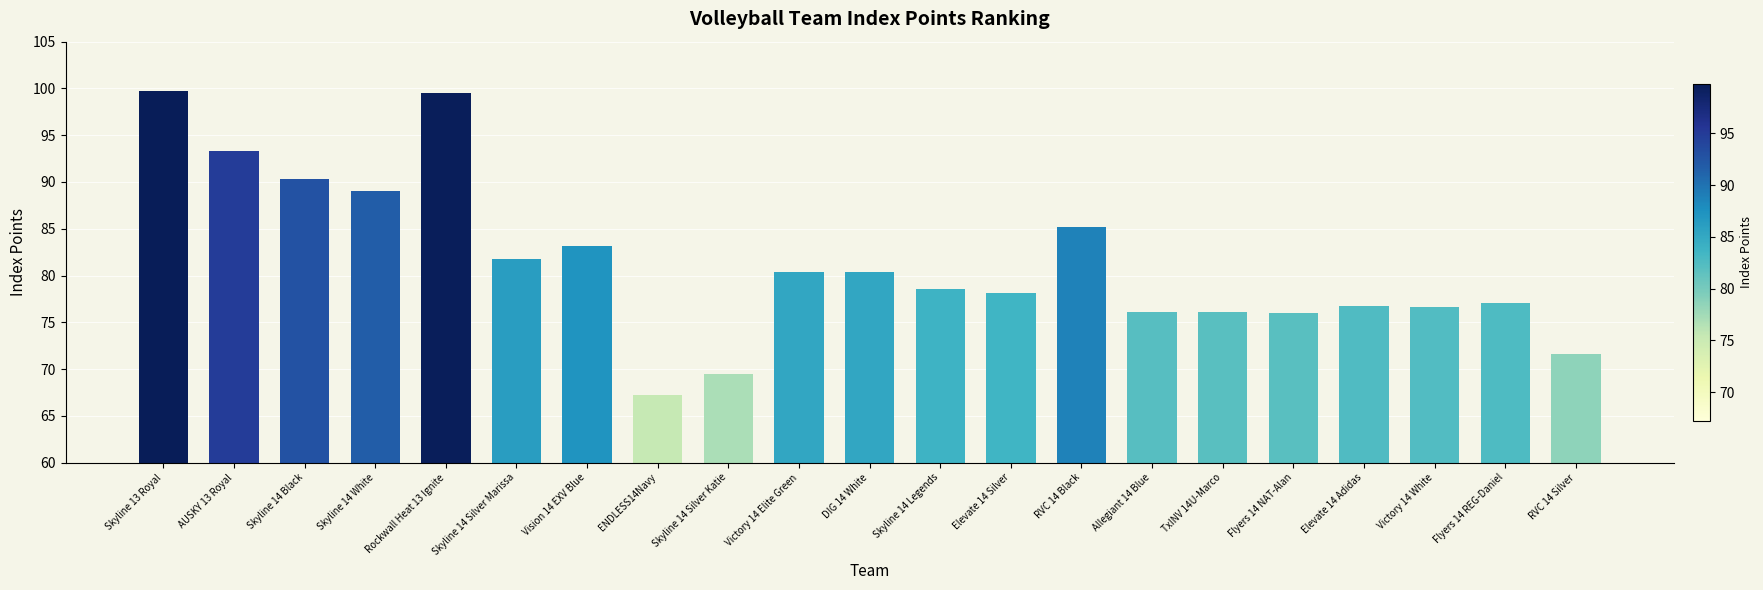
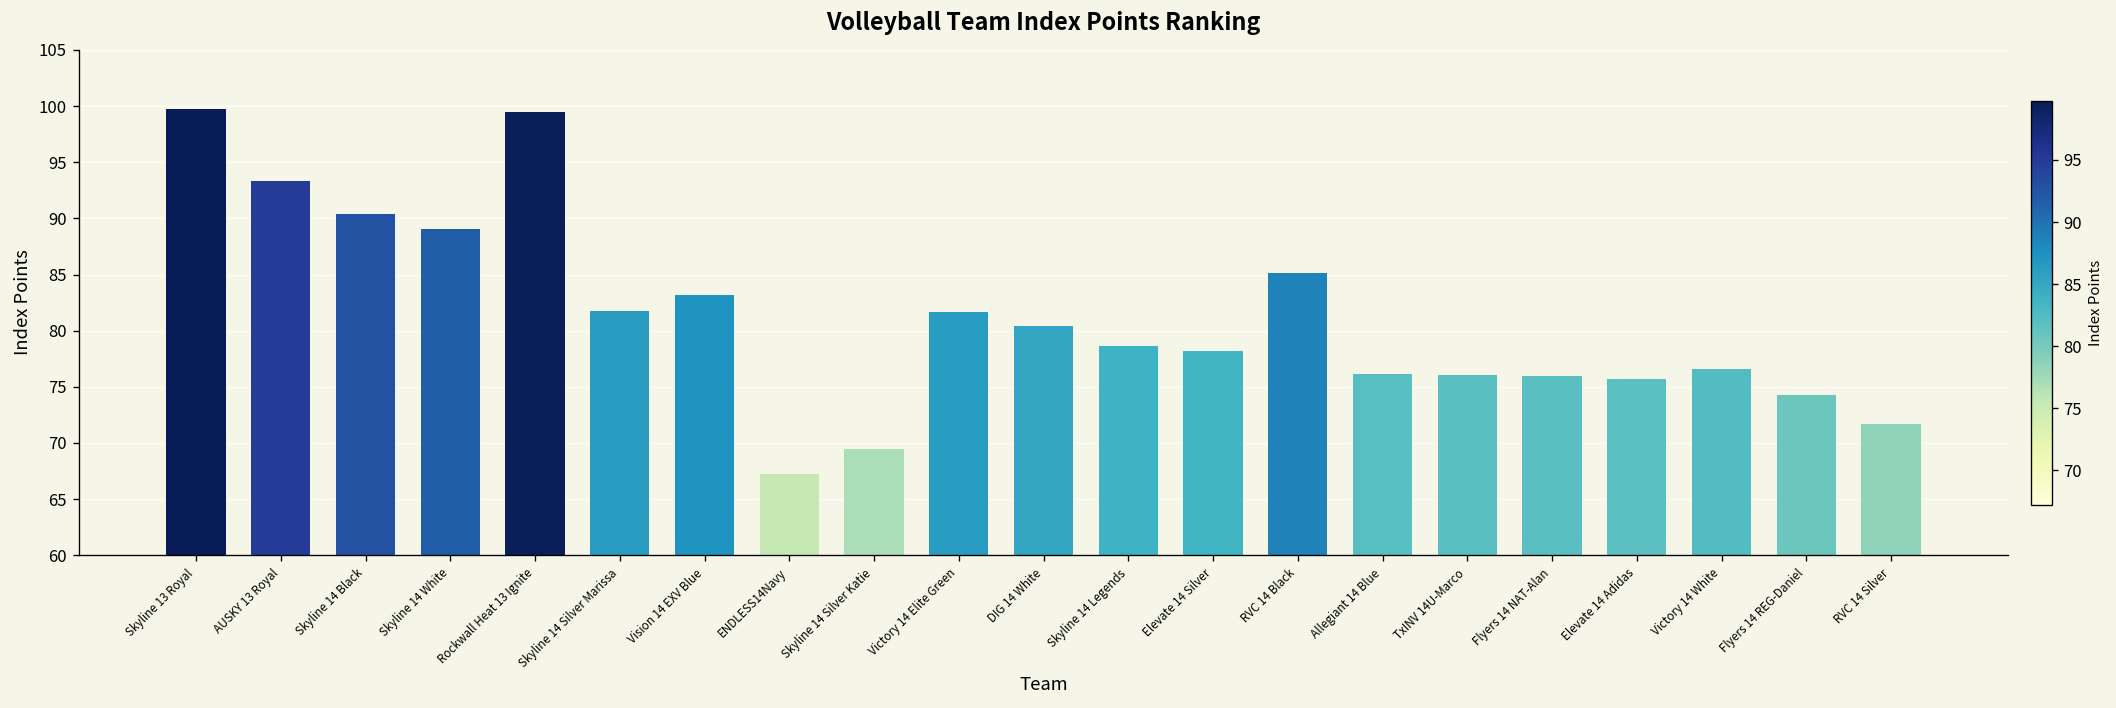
  {
    "Skyline 13 Royal": 100,
    "AUSKY 13 Royal": 93,
    "Skyline 14 Black": 90,
    "Skyline 14 White": 89,
    "Rockwall Heat 13 Ignite": 99,
    "Skyline 14 Silver Marissa": 82,
    "Vision 14 EXV Blue": 83,
    "ENDLESS14Navy": 67,
    "Skyline 14 Silver Katie": 69,
-   "Victory 14 Elite Green": 80,
+   "Victory 14 Elite Green": 82,
    "DIG 14 White": 80,
    "Skyline 14 Legends": 79,
    "Elevate 14 Silver": 78,
    "RVC 14 Black": 85,
    "Allegiant 14 Blue": 76,
    "TxINV 14U-Marco": 76,
    "Flyers 14 NAT-Alan": 76,
-   "Elevate 14 Adidas": 77,
+   "Elevate 14 Adidas": 76,
    "Victory 14 White": 77,
-   "Flyers 14 REG-Daniel": 77,
+   "Flyers 14 REG-Daniel": 74,
    "RVC 14 Silver": 72
  }
